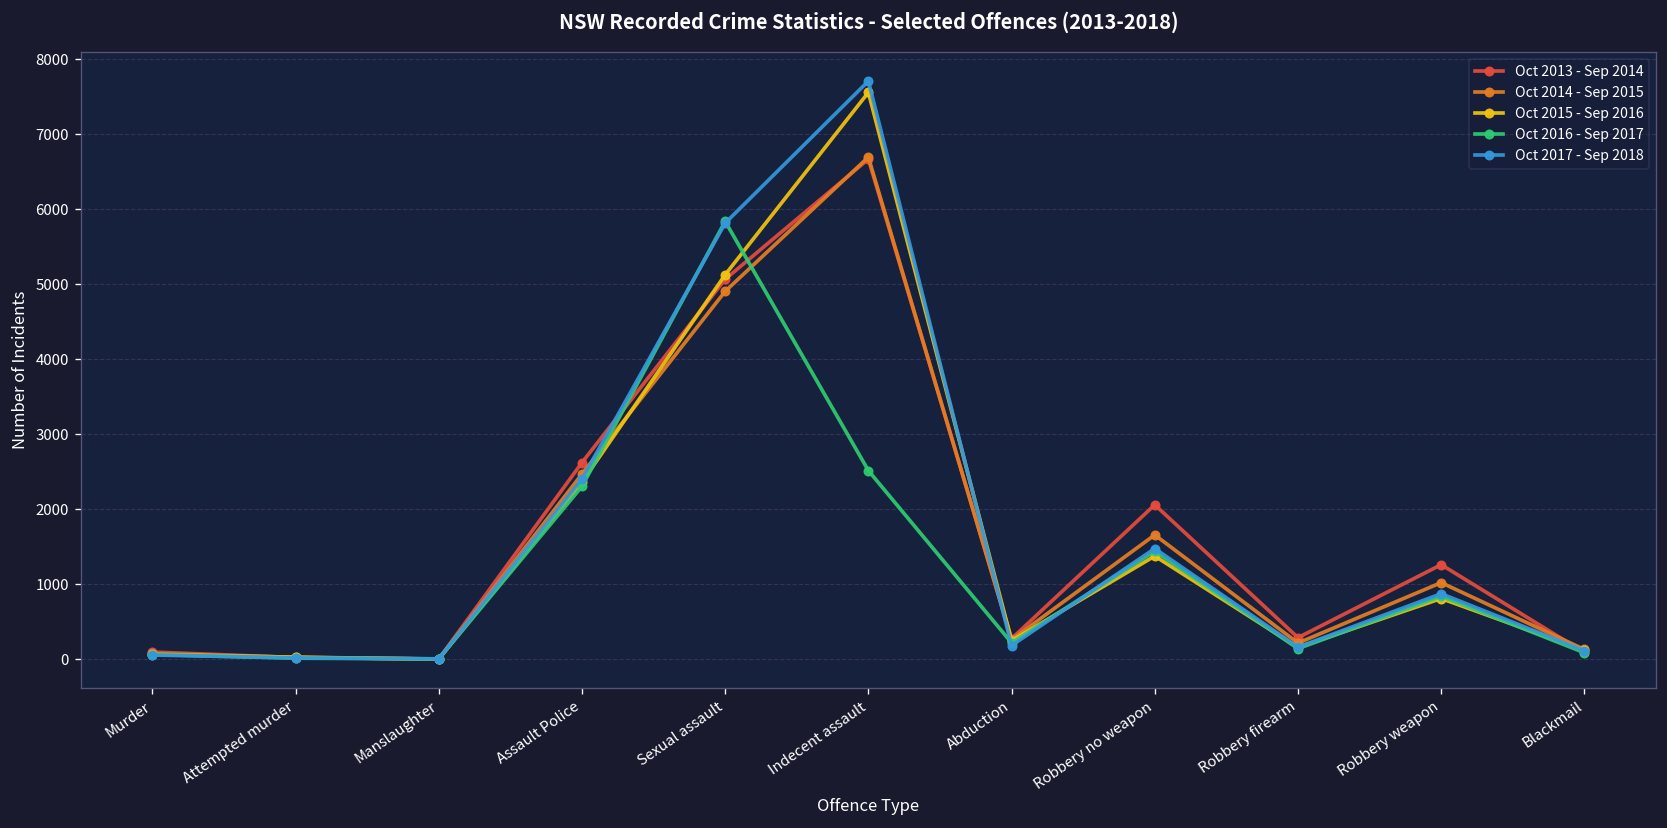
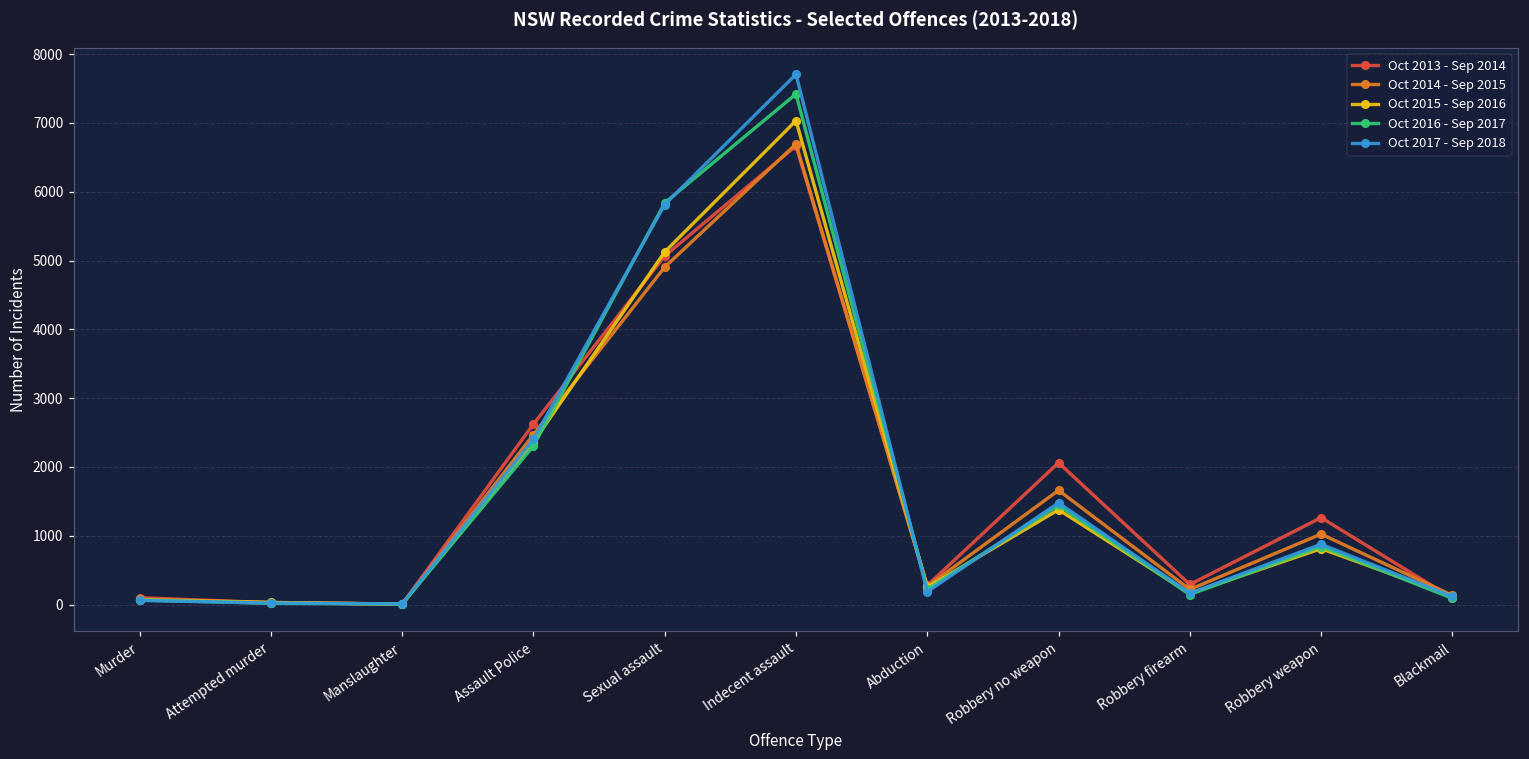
  {
    "Oct 2015 - Sep 2016": {
      "Sexual assault": 5100,
-     "Indecent assault": 7600,
+     "Indecent assault": 7000,
      "Robbery no weapon": 1400
    },
    "Oct 2016 - Sep 2017": {
      "Assault Police": 2300,
-     "Indecent assault": 2500
+     "Indecent assault": 7400
    },
    "Oct 2017 - Sep 2018": {
      "Indecent assault": 7700
    }
  }
